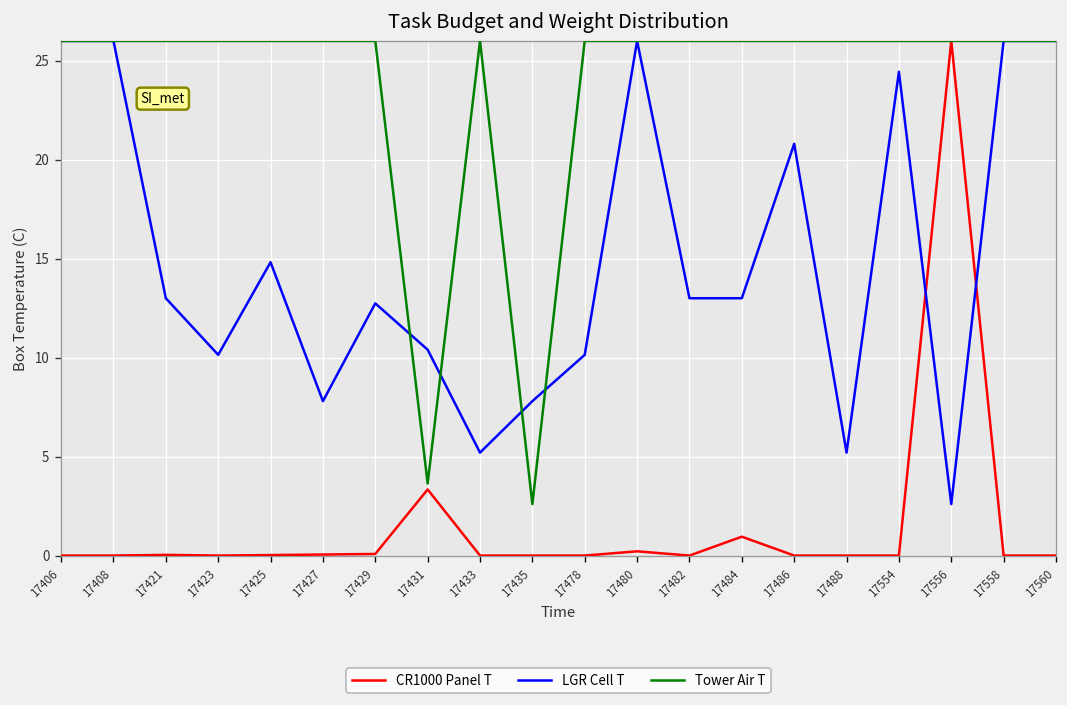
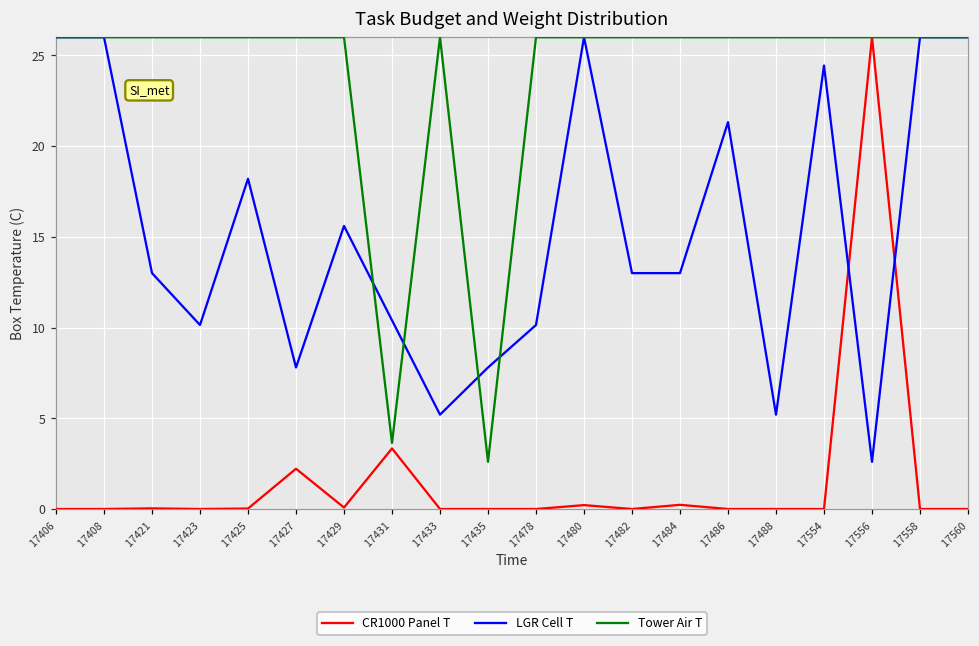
  {
    "CR1000 Panel T": {
      "17406": 0.0,
      "17408": 0.0,
      "17421": 0.0,
      "17423": 0.0,
      "17425": 0.0,
-     "17427": 0.1,
+     "17427": 2.2,
      "17429": 0.1,
      "17431": 3.3,
      "17433": 0.0,
      "17435": 0.0,
      "17478": 0.0,
      "17480": 0.2,
      "17482": 0.0,
-     "17484": 1.0,
+     "17484": 0.2,
      "17486": 0.0,
      "17488": 0.0,
      "17554": 0.0,
      "17558": 0.0,
      "17560": 0.0
    },
    "LGR Cell T": {
      "17421": 13.0,
      "17423": 10.1,
-     "17425": 14.8,
+     "17425": 18.2,
      "17427": 7.8,
-     "17429": 12.7,
+     "17429": 15.6,
      "17431": 10.4,
      "17433": 5.2,
      "17435": 7.8,
      "17478": 10.1,
      "17482": 13.0,
      "17484": 13.0,
-     "17486": 20.8,
+     "17486": 21.3,
      "17488": 5.2,
      "17554": 24.4,
      "17556": 2.6
    },
    "Tower Air T": {
      "17421": 26.0,
      "17423": 26.0,
      "17425": 26.0,
      "17427": 26.0,
      "17429": 26.0,
      "17431": 3.6,
      "17433": 26.0,
      "17435": 2.6,
      "17478": 26.0,
      "17482": 26.0,
      "17484": 26.0,
      "17486": 26.0,
      "17488": 26.0,
      "17554": 26.0
    }
  }
